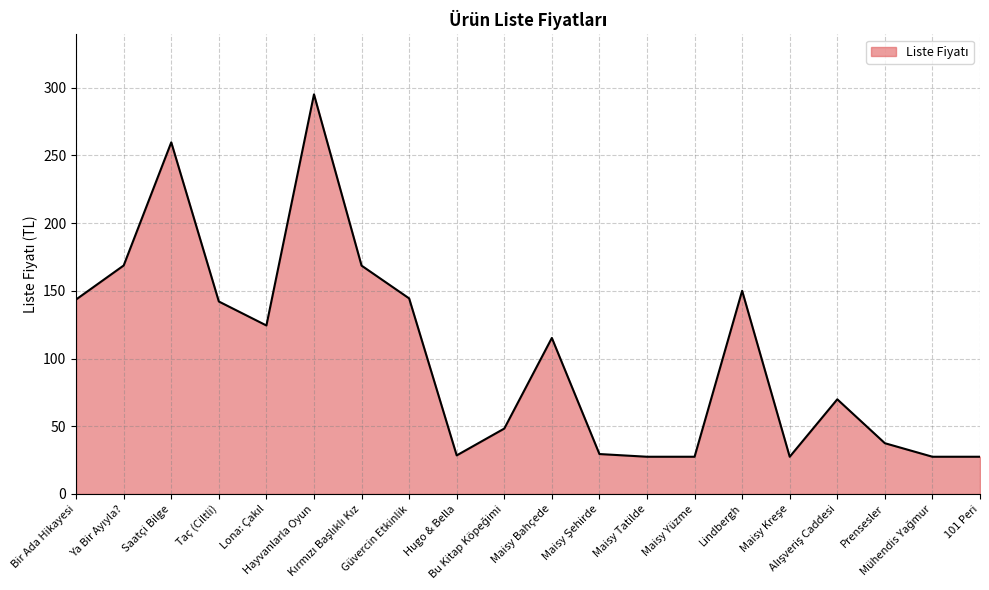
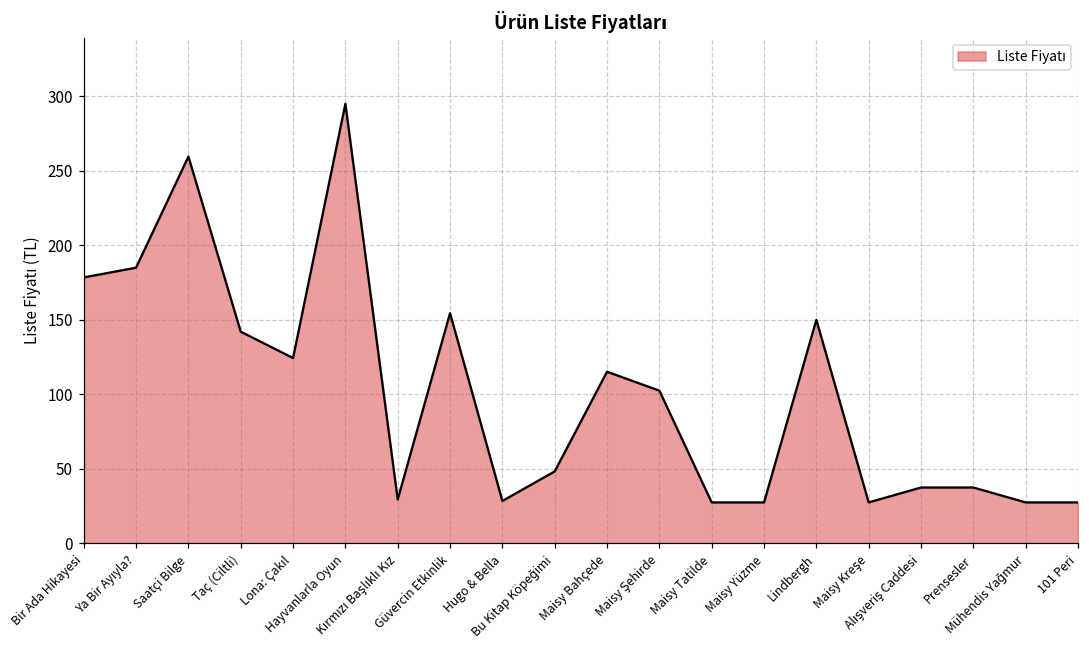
  {
-   "Bir Ada Hikayesi": 144,
-   "Ya Bir Ayıyla?": 169,
+   "Bir Ada Hikayesi": 179,
+   "Ya Bir Ayıyla?": 185,
    "Saatçi Bilge": 260,
    "Taç (Ciltli)": 142,
    "Lona: Çakıl": 124,
    "Hayvanlarla Oyun": 295,
-   "Kırmızı Başlıklı Kız": 169,
-   "Güvercin Etkinlik": 144,
+   "Kırmızı Başlıklı Kız": 30,
+   "Güvercin Etkinlik": 155,
    "Hugo & Bella": 29,
    "Bu Kitap Köpeğimi": 48,
    "Maisy Bahçede": 115,
-   "Maisy Şehirde": 30,
+   "Maisy Şehirde": 103,
    "Maisy Tatilde": 28,
    "Maisy Yüzme": 28,
    "Lindbergh": 150,
    "Maisy Kreşe": 28,
-   "Alışveriş Caddesi": 70,
+   "Alışveriş Caddesi": 38,
    "Prensesler": 38,
    "Mühendis Yağmur": 28,
    "101 Peri": 28
  }
